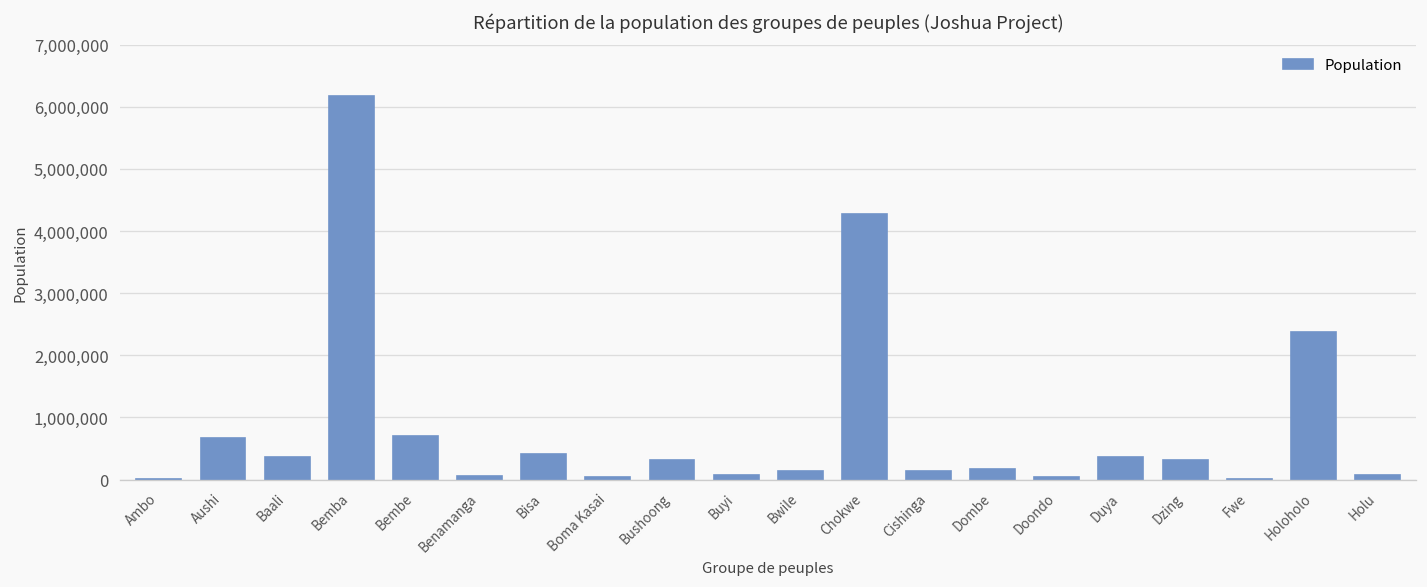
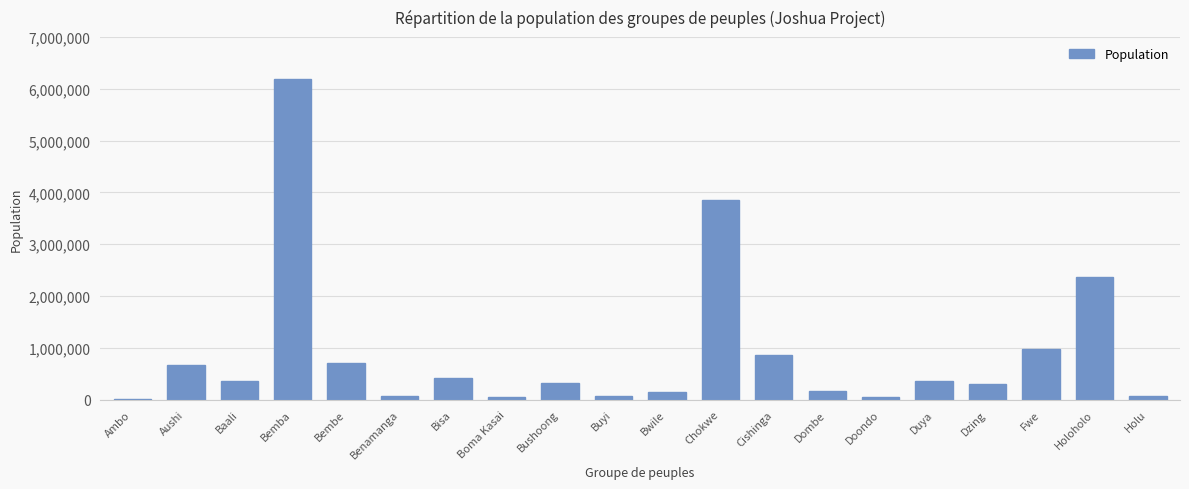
  {
    "Aushi": "700,000",
    "Baali": "400,000",
    "Bemba": "6,200,000",
    "Bembe": "700,000",
    "Benamanga": "100,000",
    "Bisa": "400,000",
    "Bushoong": "300,000",
    "Buyi": "100,000",
    "Bwile": "100,000",
-   "Chokwe": "4,300,000",
-   "Cishinga": "100,000",
+   "Chokwe": "3,900,000",
+   "Cishinga": "900,000",
    "Dombe": "200,000",
    "Duya": "400,000",
    "Dzing": "300,000",
-   "Fwe": "0",
+   "Fwe": "1,000,000",
    "Holoholo": "2,400,000",
    "Holu": "100,000"
  }
